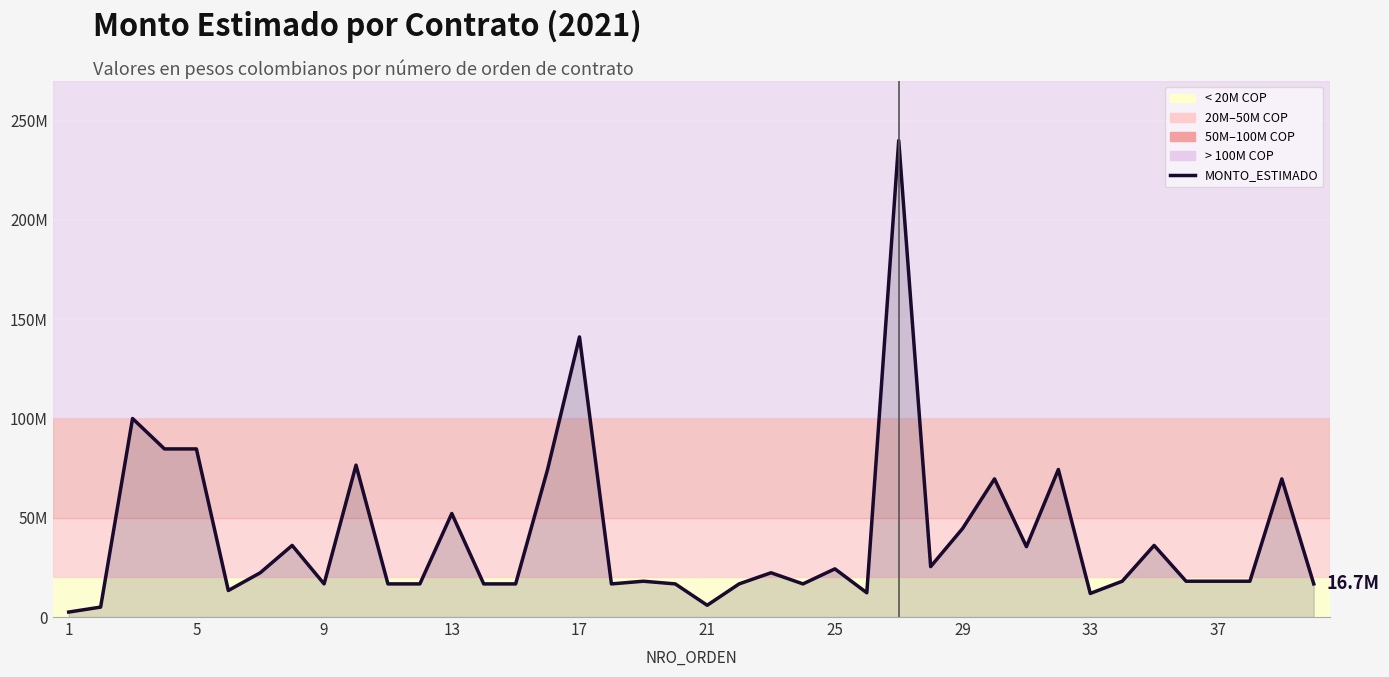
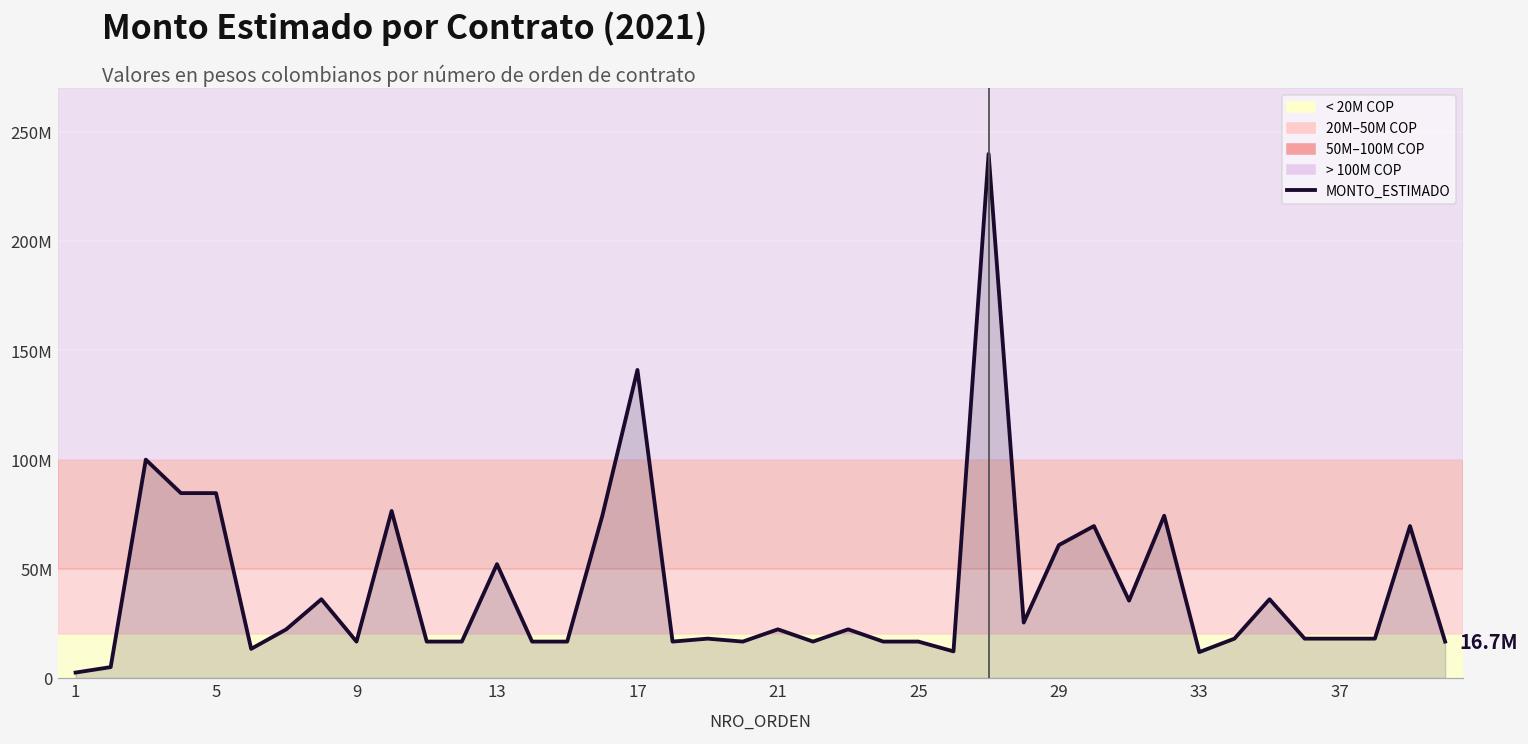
  {
    "1": 3000000,
    "5": 85000000,
    "9": 17000000,
    "13": 52000000,
    "17": 141000000,
-   "21": 6000000,
-   "25": 24000000,
-   "29": 45000000,
+   "21": 22000000,
+   "25": 17000000,
+   "29": 61000000,
    "33": 12000000,
    "37": 18000000
  }
